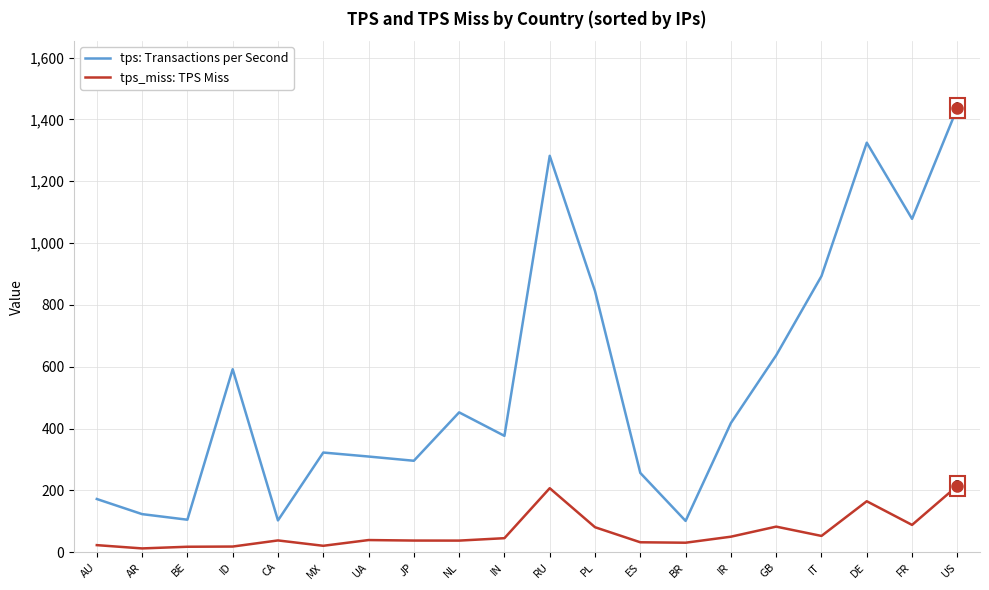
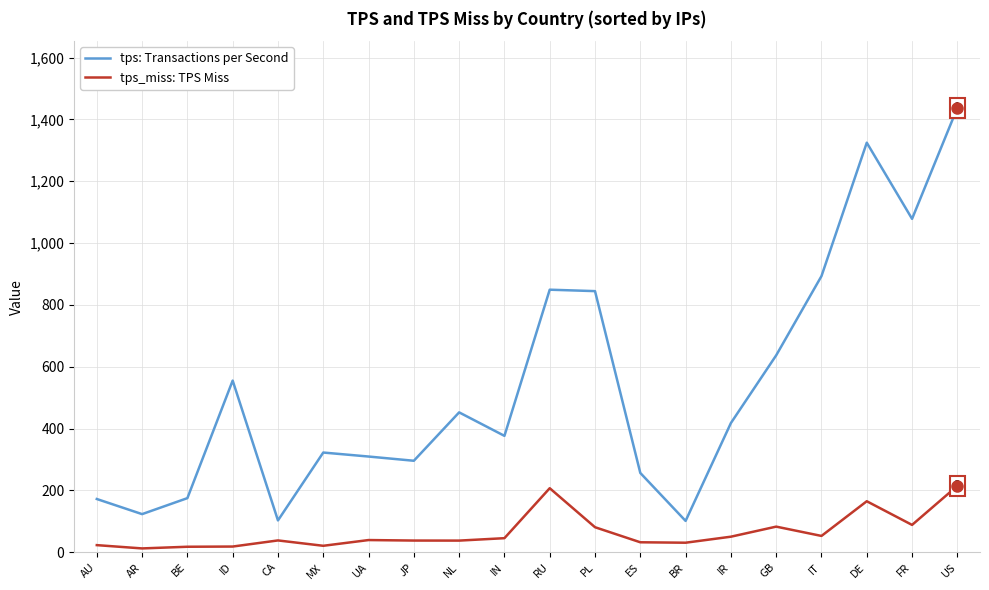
  {
    "tps: Transactions per Second": {
      "AU": "170",
      "AR": "120",
-     "BE": "110",
-     "ID": "590",
+     "BE": "180",
+     "ID": "560",
      "CA": "100",
      "MX": "320",
      "UA": "310",
      "JP": "300",
      "NL": "450",
      "IN": "380",
-     "RU": "1,280",
+     "RU": "850",
      "PL": "840",
      "ES": "260",
      "BR": "100",
      "IR": "420",
      "GB": "640",
      "IT": "890",
      "DE": "1,320",
      "FR": "1,080"
    }
  }
